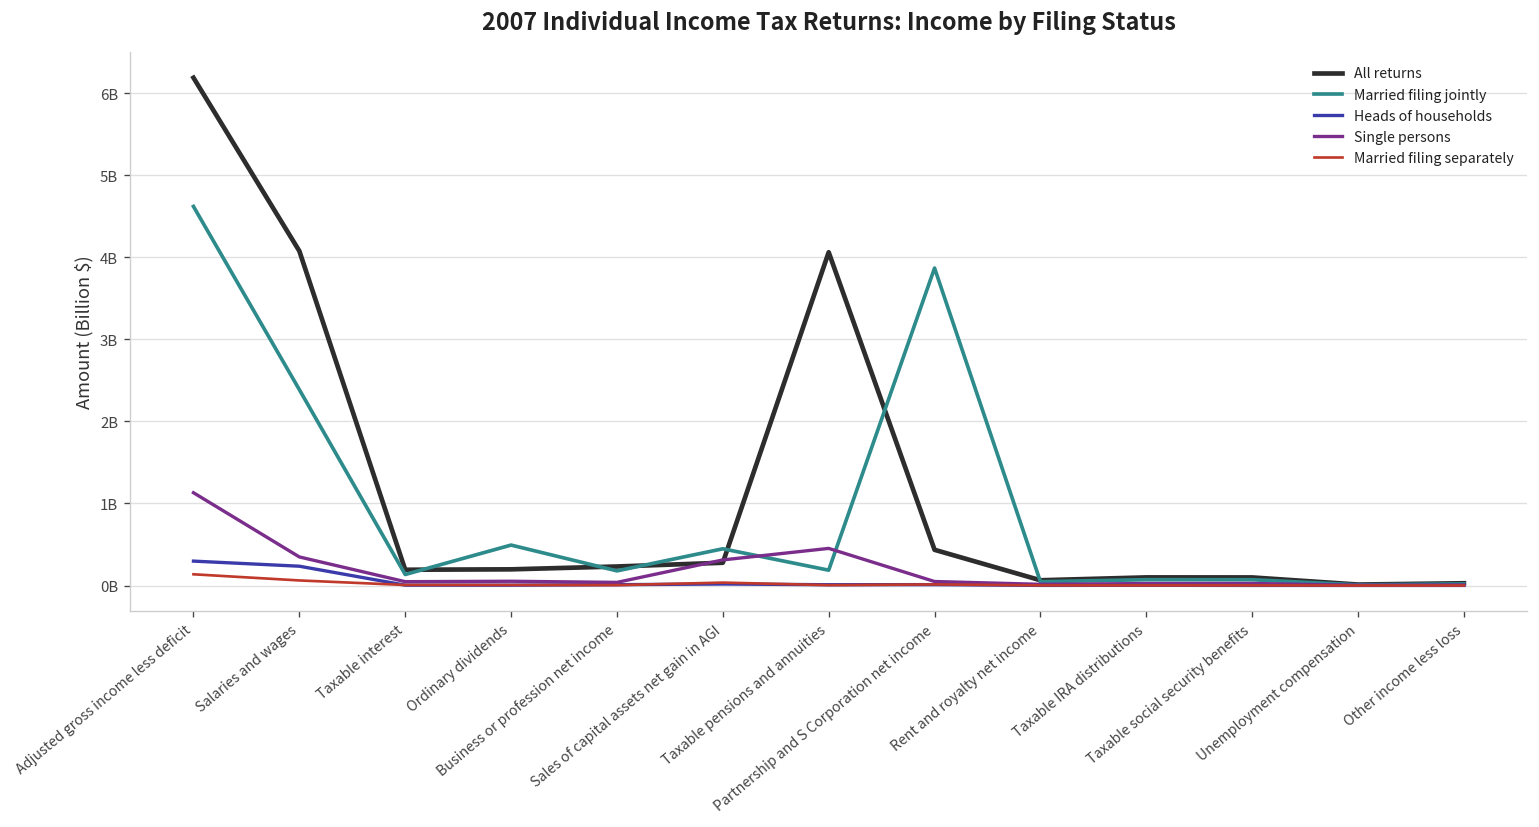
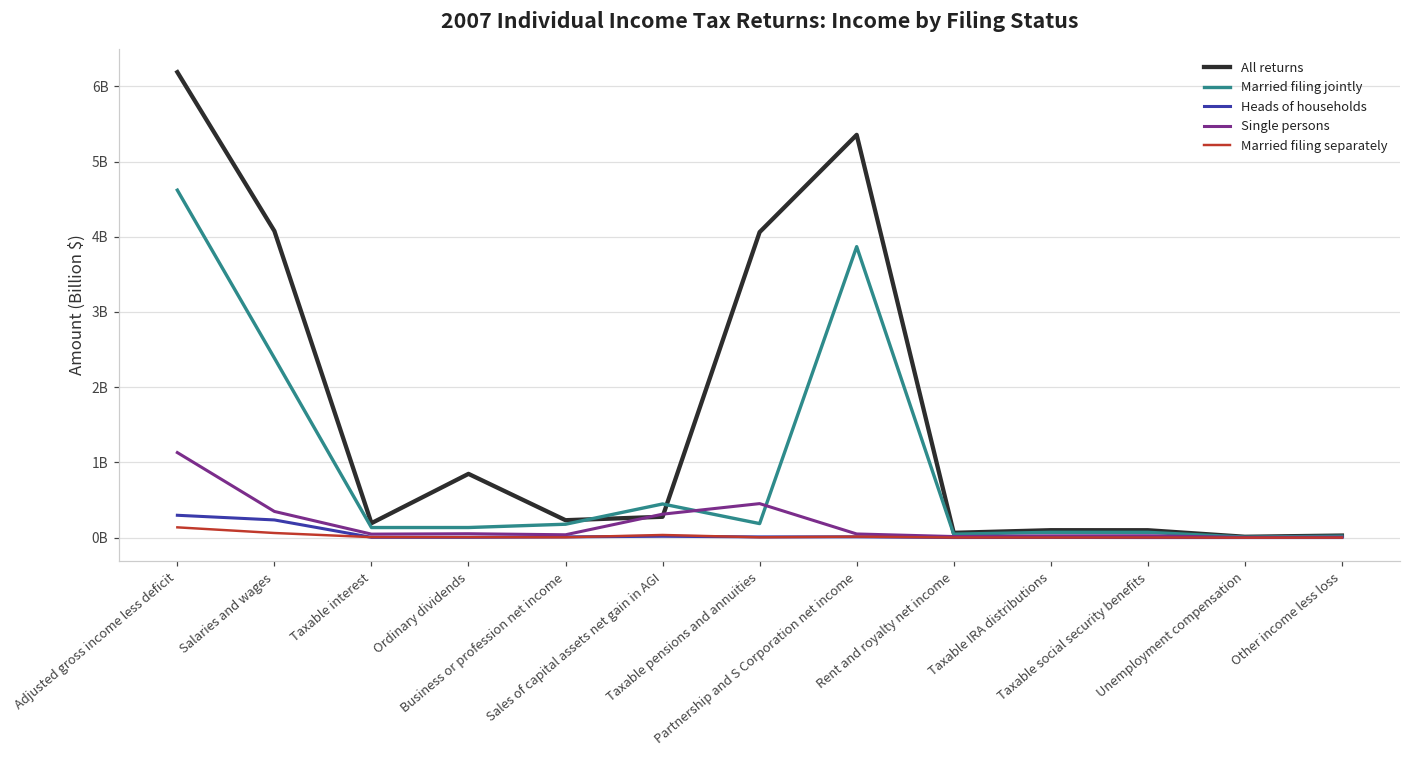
  {
    "All returns": {
      "Adjusted gross income less deficit": 6200000000,
      "Salaries and wages": 4100000000,
      "Taxable interest": 200000000,
-     "Ordinary dividends": 200000000,
+     "Ordinary dividends": 800000000,
      "Business or profession net income": 200000000,
      "Taxable pensions and annuities": 4100000000,
-     "Partnership and S Corporation net income": 400000000
+     "Partnership and S Corporation net income": 5400000000
    },
    "Married filing jointly": {
      "Adjusted gross income less deficit": 4600000000,
      "Salaries and wages": 2400000000,
      "Taxable interest": 100000000,
-     "Ordinary dividends": 500000000,
+     "Ordinary dividends": 100000000,
      "Business or profession net income": 200000000,
      "Sales of capital assets net gain in AGI": 400000000,
      "Taxable pensions and annuities": 200000000,
      "Partnership and S Corporation net income": 3900000000
    },
    "Heads of households": {
      "Adjusted gross income less deficit": 300000000,
      "Salaries and wages": 200000000
    },
    "Single persons": {
      "Adjusted gross income less deficit": 1100000000,
      "Salaries and wages": 300000000,
      "Taxable interest": 0,
      "Ordinary dividends": 100000000,
      "Taxable pensions and annuities": 500000000
    },
    "Married filing separately": {
      "Adjusted gross income less deficit": 100000000,
      "Salaries and wages": 100000000
    }
  }
